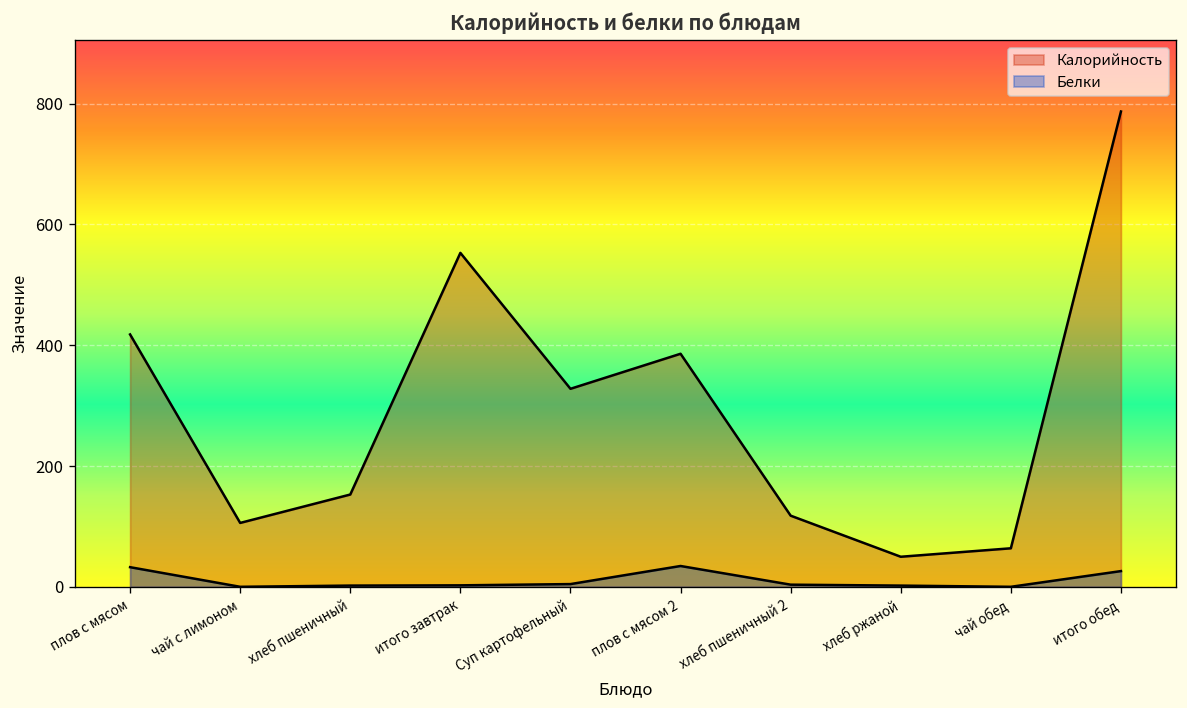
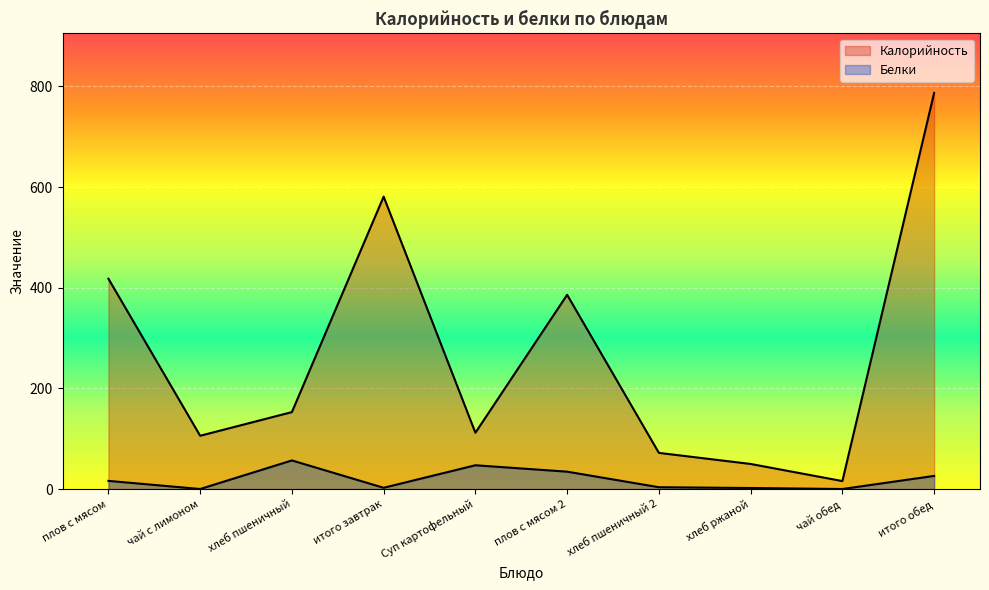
  {
    "Калорийность": {
      "плов с мясом": 420,
      "чай с лимоном": 110,
      "хлеб пшеничный": 150,
-     "итого завтрак": 550,
-     "Суп картофельный": 330,
+     "итого завтрак": 580,
+     "Суп картофельный": 110,
      "плов с мясом 2": 390,
-     "хлеб пшеничный 2": 120,
+     "хлеб пшеничный 2": 70,
      "хлеб ржаной": 50,
-     "чай обед": 60,
+     "чай обед": 20,
      "итого обед": 790
    },
    "Белки": {
-     "плов с мясом": 30,
+     "плов с мясом": 20,
      "чай с лимоном": 0,
-     "хлеб пшеничный": 0,
+     "хлеб пшеничный": 60,
      "итого завтрак": 0,
-     "Суп картофельный": 0,
+     "Суп картофельный": 50,
      "плов с мясом 2": 30,
      "хлеб пшеничный 2": 0,
      "хлеб ржаной": 0,
      "чай обед": 0,
      "итого обед": 30
    }
  }
